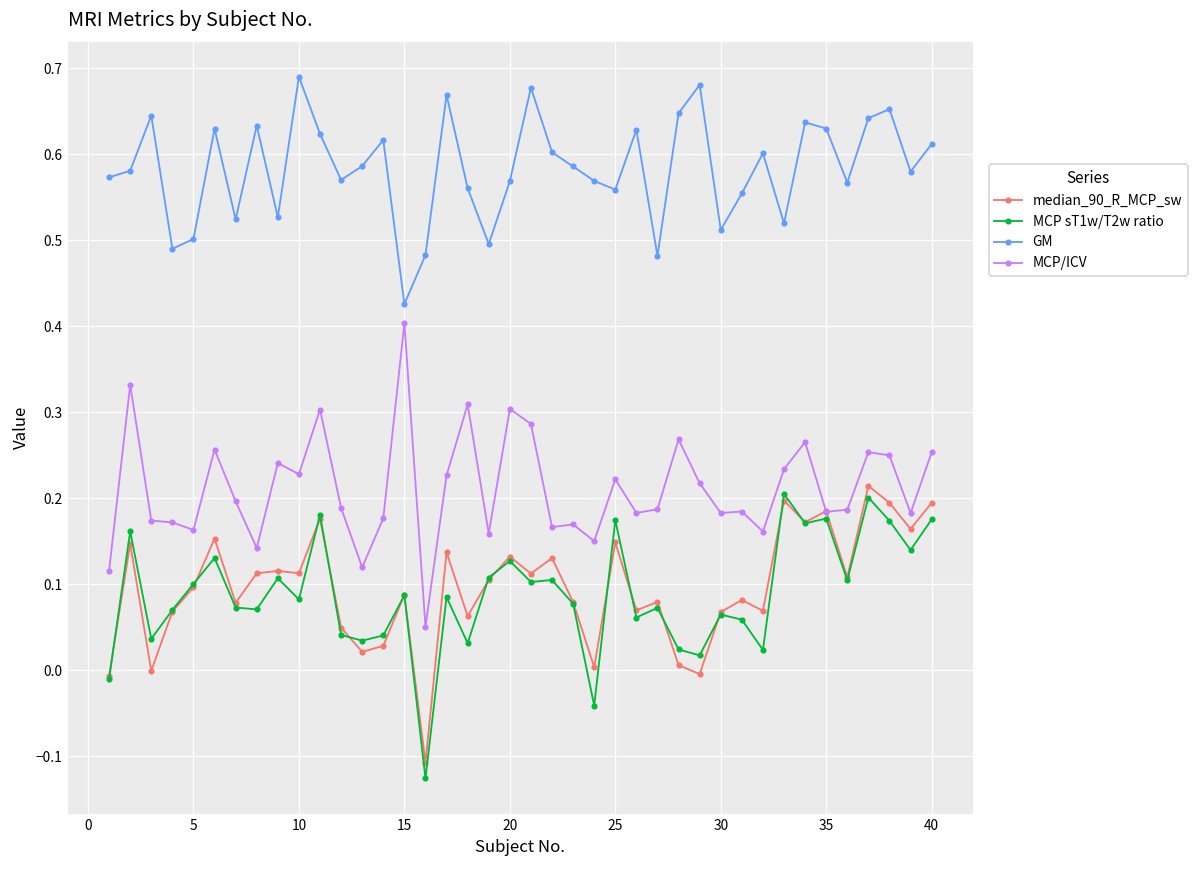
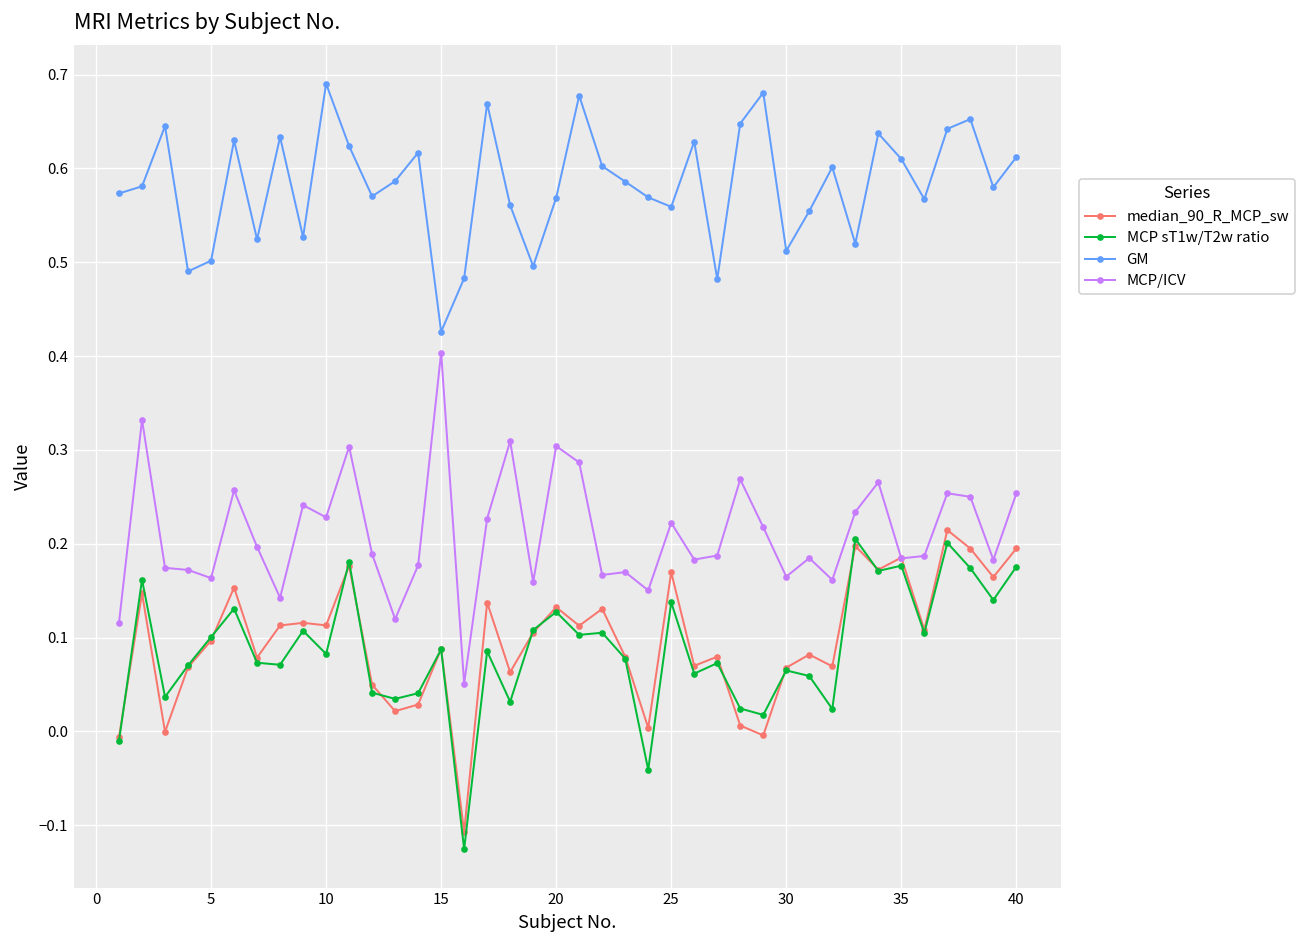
  {
    "median_90_R_MCP_sw": {
      "5": 0.10,
      "10": 0.11,
      "20": 0.13,
-     "25": 0.15,
+     "25": 0.17,
      "40": 0.19
    },
    "MCP sT1w/T2w ratio": {
      "5": 0.10,
      "10": 0.08,
      "20": 0.13,
-     "25": 0.17,
+     "25": 0.14,
      "35": 0.18,
      "40": 0.18
    },
    "GM": {
      "5": 0.50,
      "10": 0.69,
      "15": 0.43,
      "20": 0.57,
      "25": 0.56,
      "30": 0.51,
-     "35": 0.63,
+     "35": 0.61,
      "40": 0.61
    },
    "MCP/ICV": {
      "5": 0.16,
      "10": 0.23,
      "15": 0.40,
      "20": 0.30,
      "25": 0.22,
-     "30": 0.18,
+     "30": 0.16,
      "40": 0.25
    }
  }
